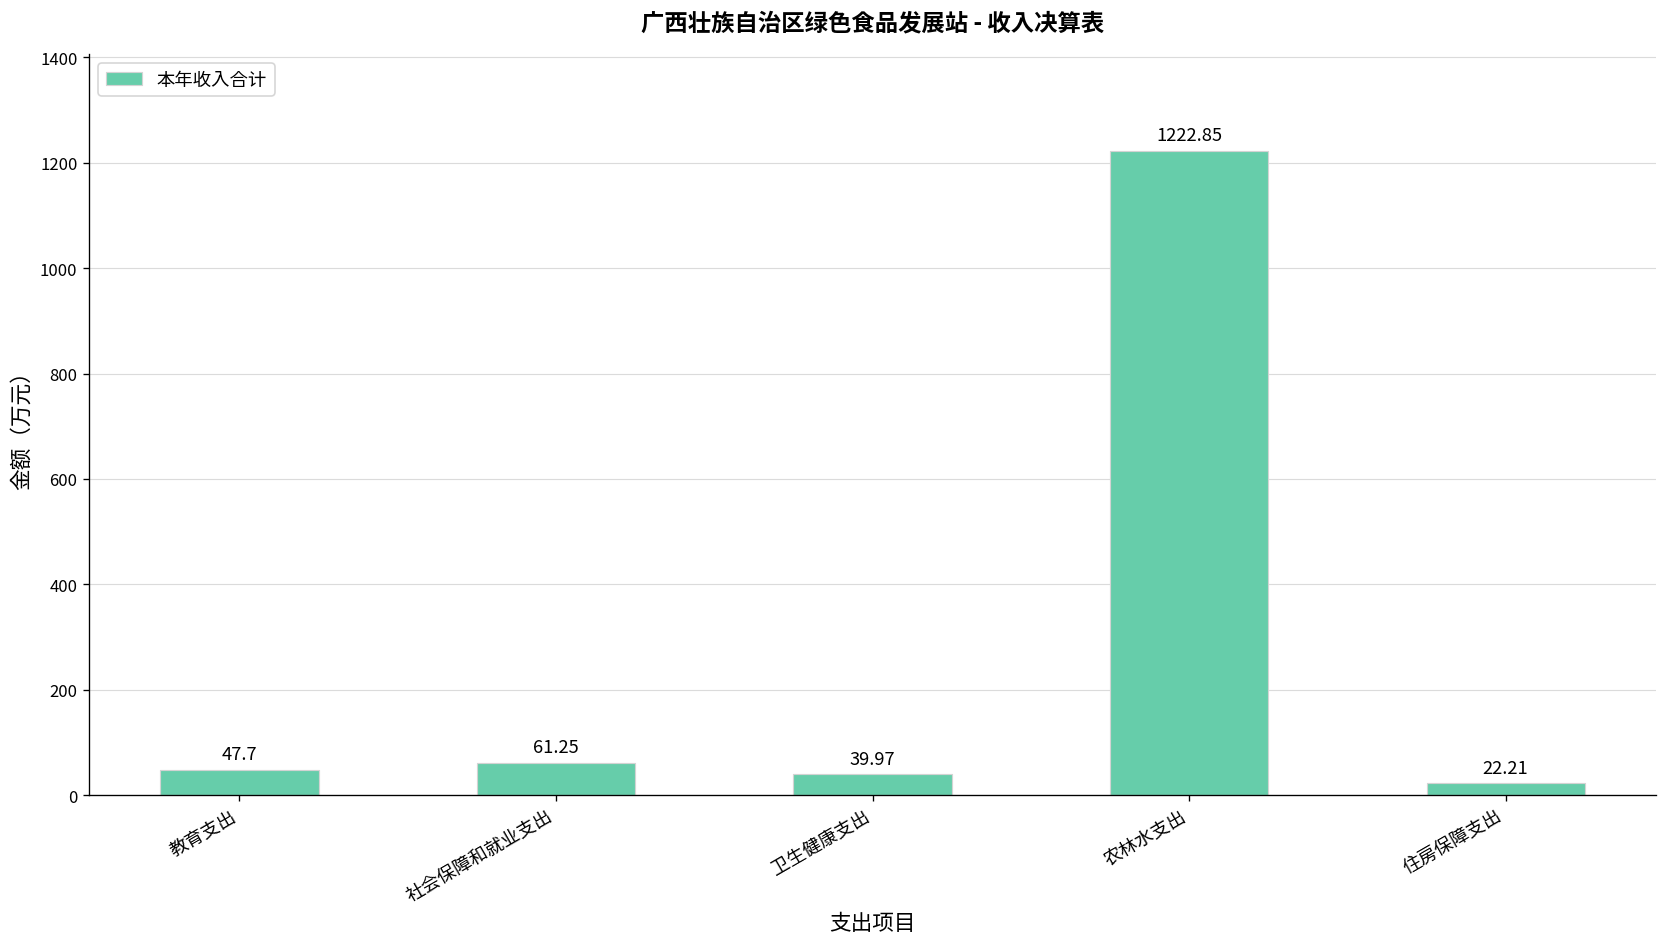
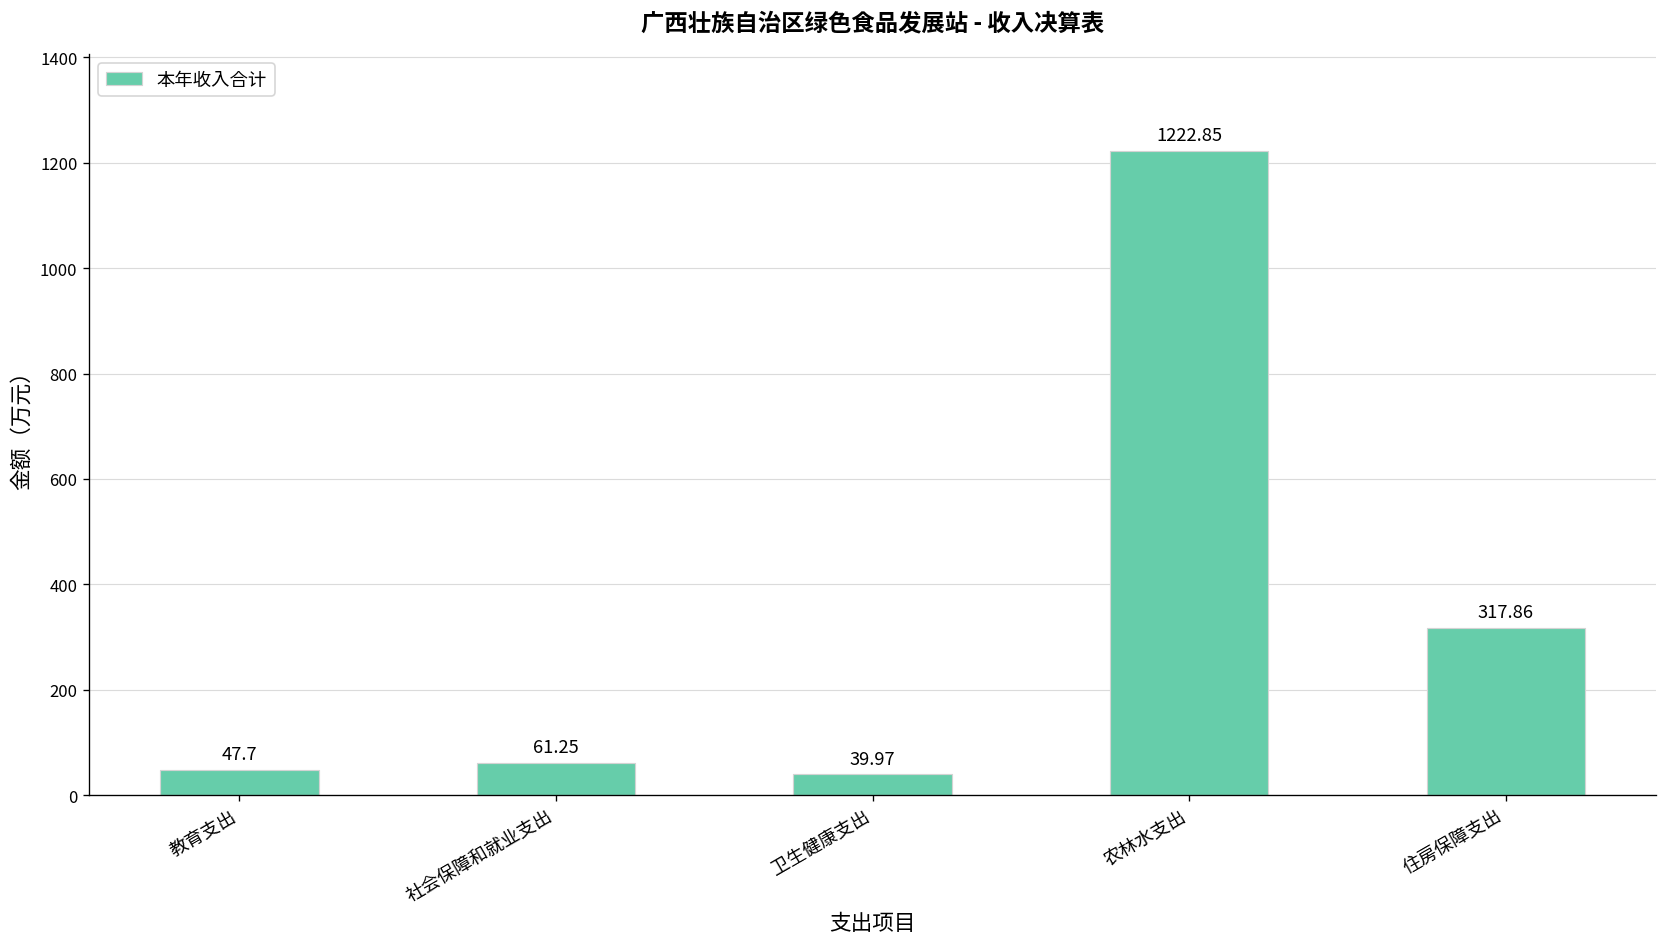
  {
    "教育支出": 47.7,
    "社会保障和就业支出": 61.25,
    "卫生健康支出": 39.97,
    "农林水支出": 1222.85,
-   "住房保障支出": 22.21
+   "住房保障支出": 317.86
  }
